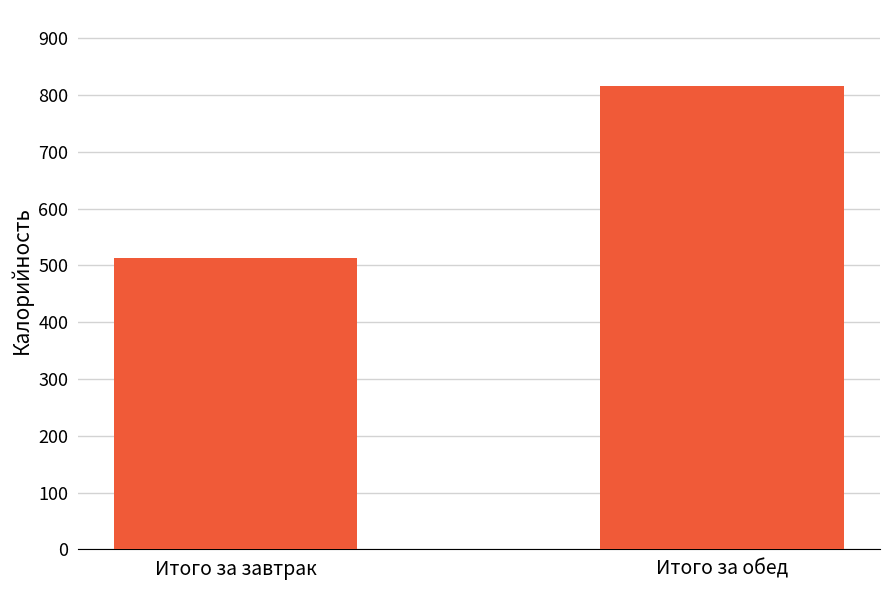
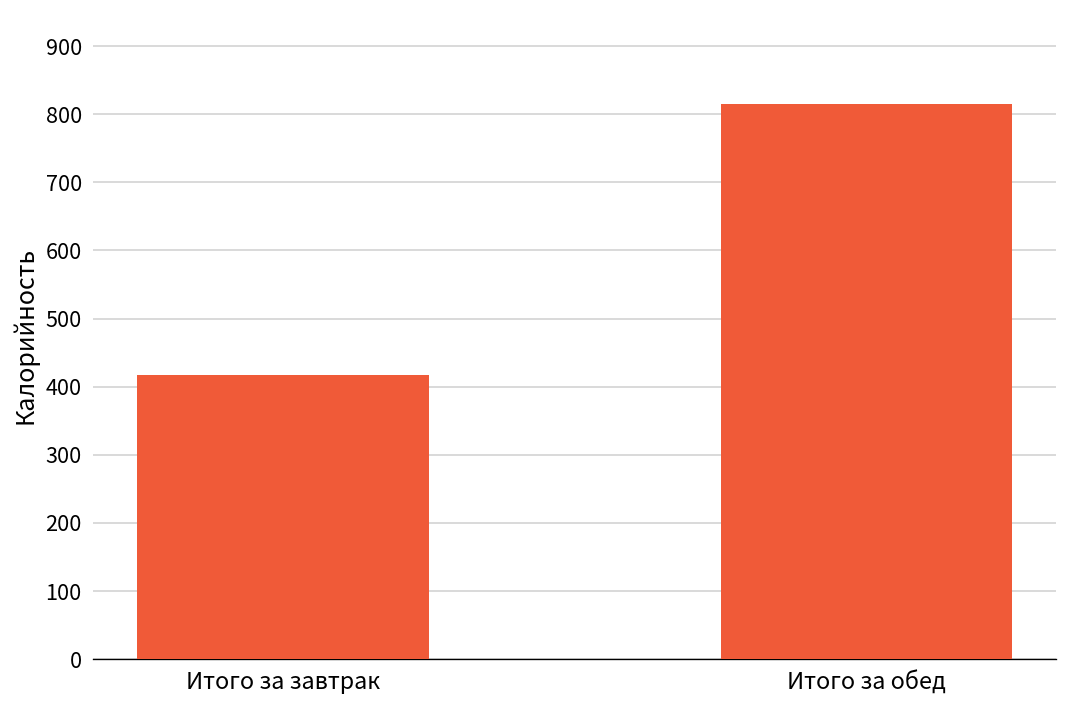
  {
-   "Итого за завтрак": 510,
+   "Итого за завтрак": 420,
    "Итого за обед": 820
  }
